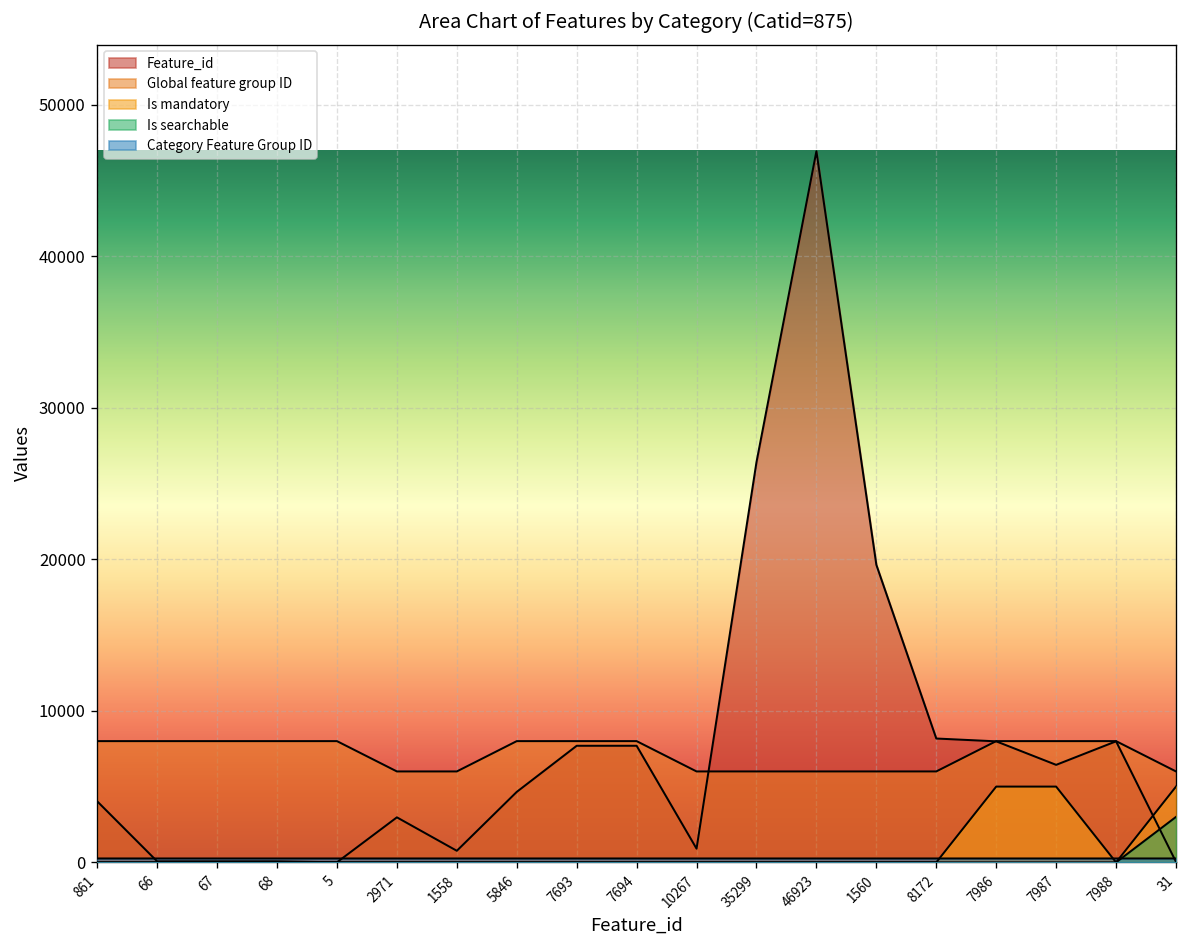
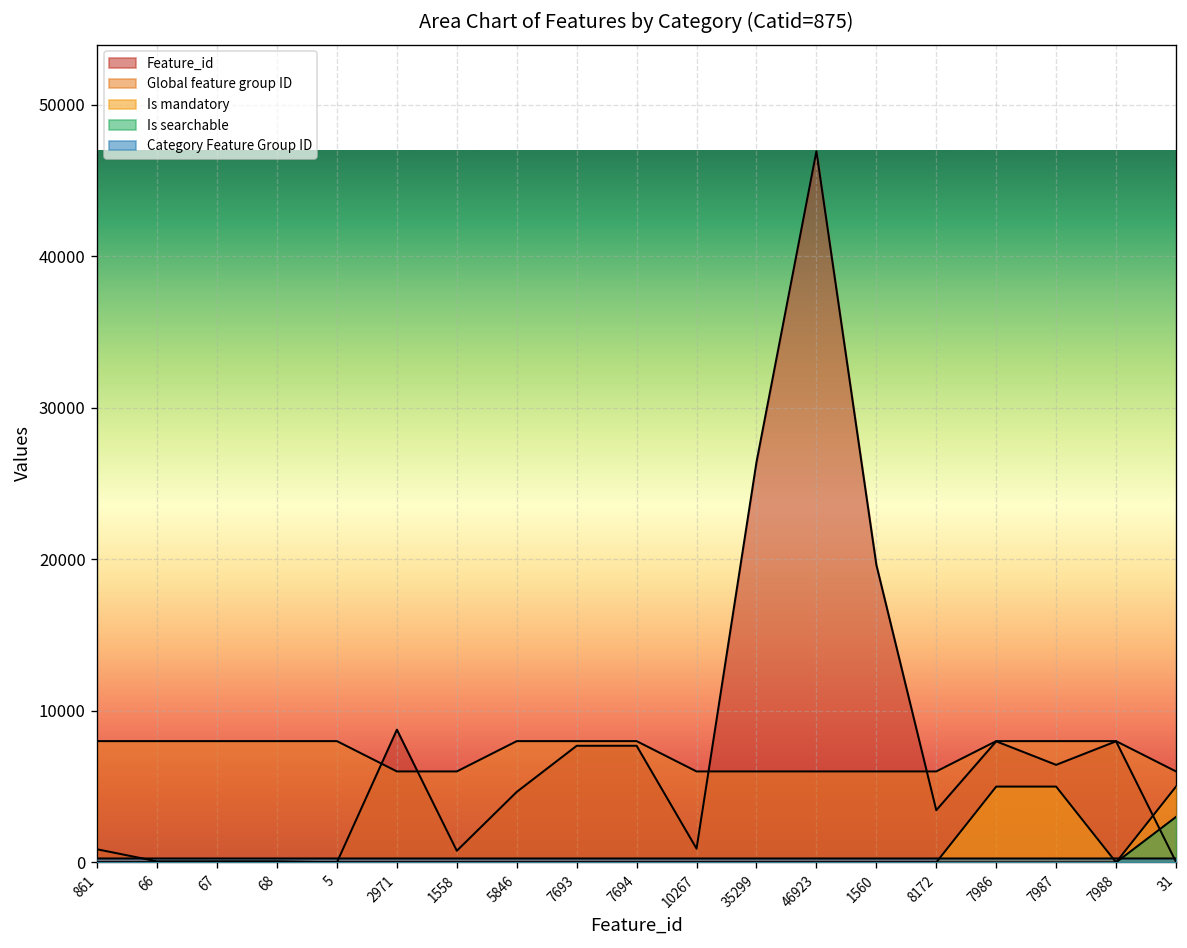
  {
    "Feature_id": {
-     "861": 4000,
-     "2971": 3000,
+     "861": 900,
+     "2971": 8800,
      "1558": 800,
      "5846": 4700,
      "7693": 7700,
      "7694": 7700,
      "10267": 900,
      "35299": 26400,
      "46923": 46900,
      "1560": 19600,
-     "8172": 8200,
+     "8172": 3400,
      "7987": 6400,
      "31": 0
    },
    "Is searchable": {
      "7986": 0,
      "7987": 0,
      "31": 3000
    },
    "Category Feature Group ID": {
      "861": 300,
      "5": 300,
      "2971": 300,
      "1558": 300,
      "5846": 300,
      "7693": 300,
      "7694": 300,
      "10267": 300,
      "35299": 300,
      "46923": 300,
      "1560": 300,
      "8172": 300,
      "7986": 300,
      "7987": 300,
      "7988": 300,
      "31": 300
    }
  }
